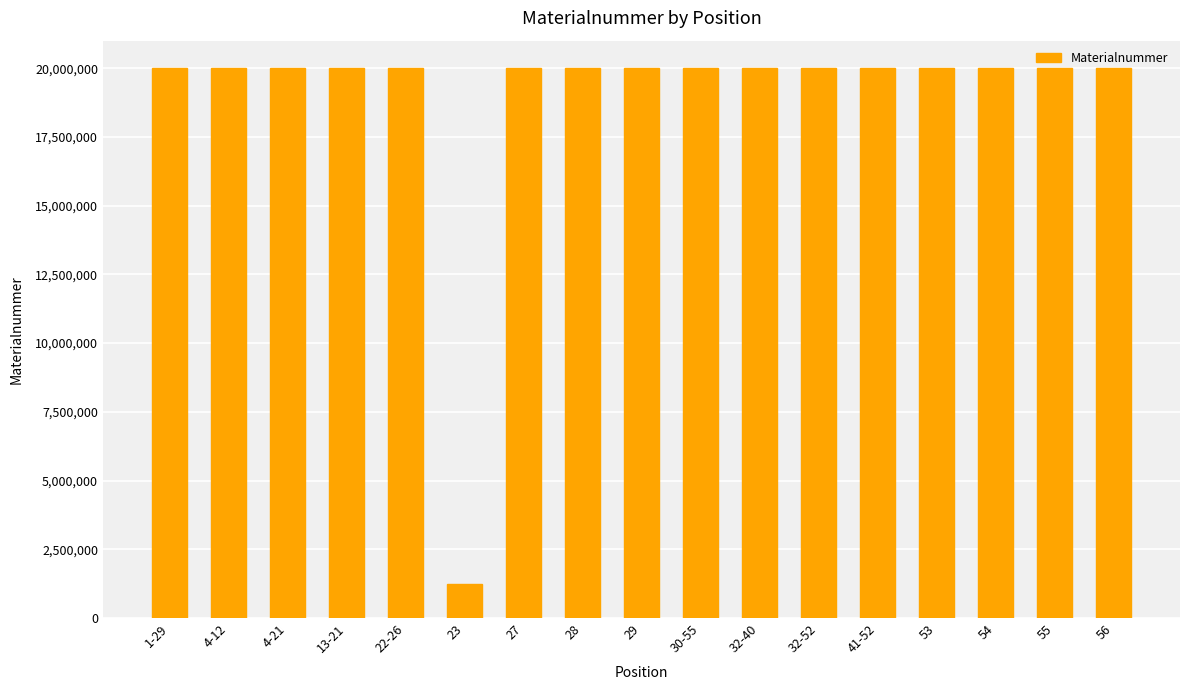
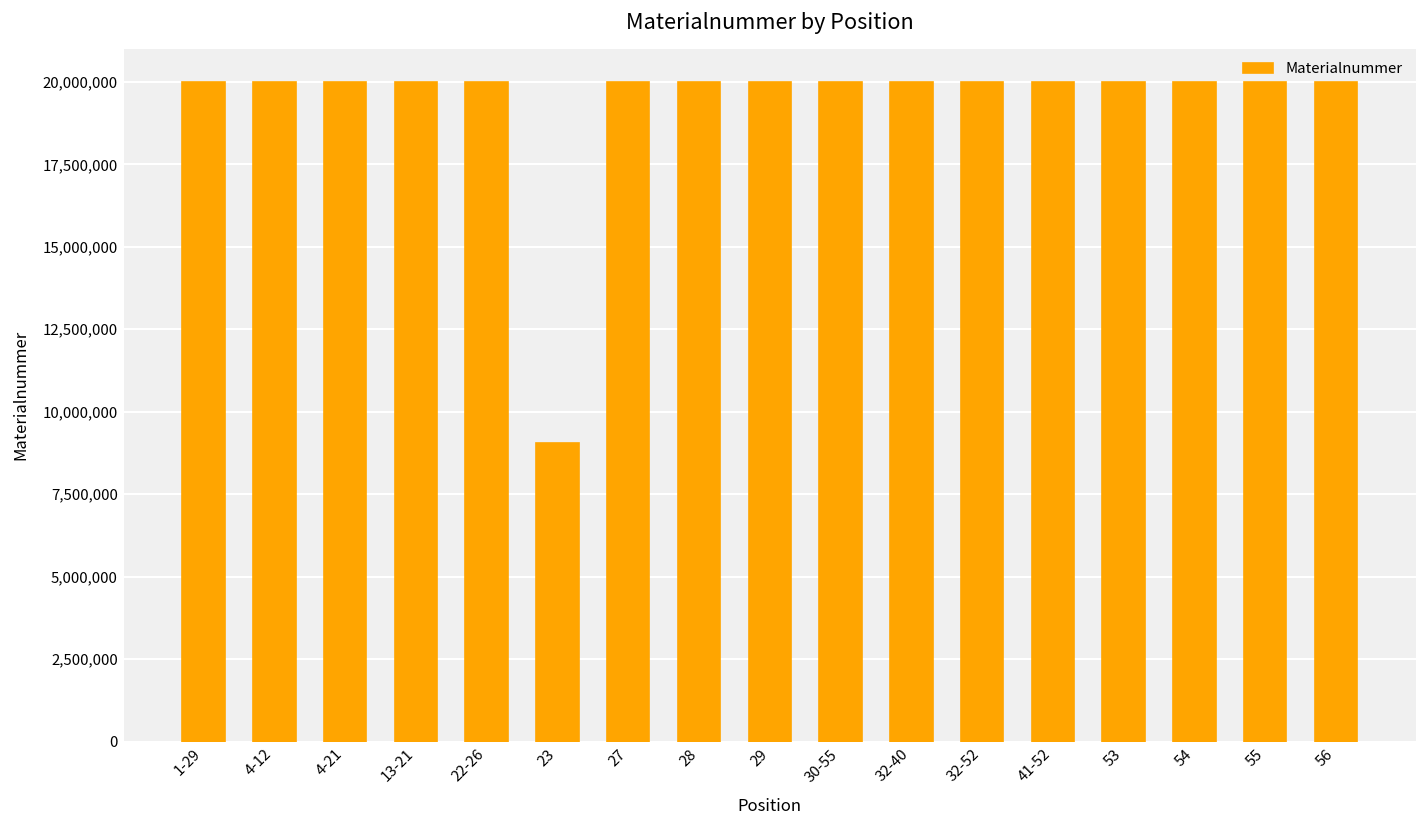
  {
    "1-29": "20,000,000",
    "4-12": "20,000,000",
    "4-21": "20,000,000",
    "13-21": "20,000,000",
    "22-26": "20,000,000",
-   "23": "1,200,000",
+   "23": "9,100,000",
    "27": "20,000,000",
    "28": "20,000,000",
    "29": "20,000,000",
    "30-55": "20,000,000",
    "32-40": "20,000,000",
    "32-52": "20,000,000",
    "41-52": "20,000,000",
    "53": "20,000,000",
    "54": "20,000,000",
    "55": "20,000,000",
    "56": "20,000,000"
  }
